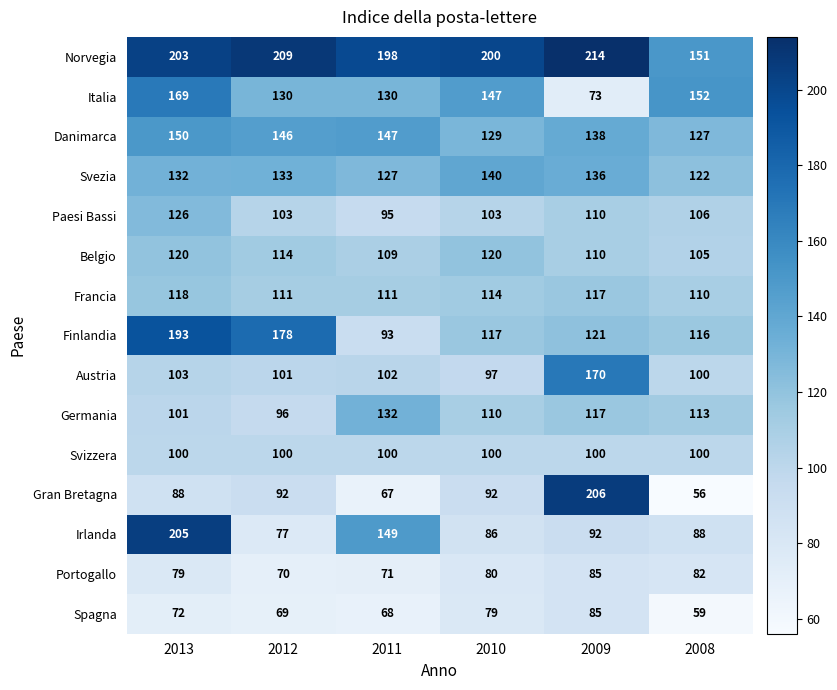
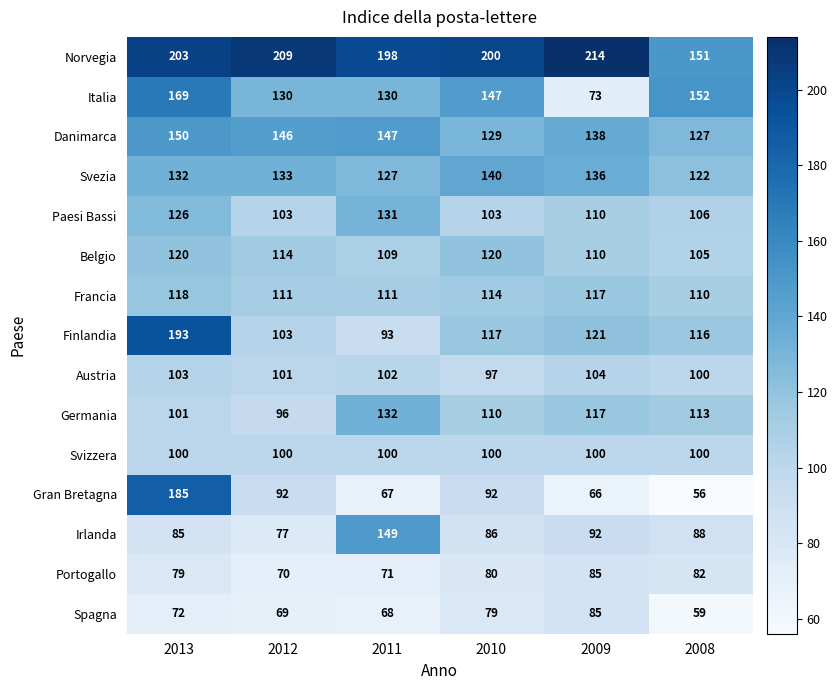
  {
    "Norvegia": {
      "2013": 203,
      "2012": 209,
      "2011": 198,
      "2010": 200,
      "2009": 214,
      "2008": 151
    },
    "Italia": {
      "2013": 169,
      "2012": 130,
      "2011": 130,
      "2010": 147,
      "2009": 73,
      "2008": 152
    },
    "Danimarca": {
      "2013": 150,
      "2012": 146,
      "2011": 147,
      "2010": 129,
      "2009": 138,
      "2008": 127
    },
    "Svezia": {
      "2013": 132,
      "2012": 133,
      "2011": 127,
      "2010": 140,
      "2009": 136,
      "2008": 122
    },
    "Paesi Bassi": {
      "2013": 126,
      "2012": 103,
-     "2011": 95,
+     "2011": 131,
      "2010": 103,
      "2009": 110,
      "2008": 106
    },
    "Belgio": {
      "2013": 120,
      "2012": 114,
      "2011": 109,
      "2010": 120,
      "2009": 110,
      "2008": 105
    },
    "Francia": {
      "2013": 118,
      "2012": 111,
      "2011": 111,
      "2010": 114,
      "2009": 117,
      "2008": 110
    },
    "Finlandia": {
      "2013": 193,
-     "2012": 178,
+     "2012": 103,
      "2011": 93,
      "2010": 117,
      "2009": 121,
      "2008": 116
    },
    "Austria": {
      "2013": 103,
      "2012": 101,
      "2011": 102,
      "2010": 97,
-     "2009": 170,
+     "2009": 104,
      "2008": 100
    },
    "Germania": {
      "2013": 101,
      "2012": 96,
      "2011": 132,
      "2010": 110,
      "2009": 117,
      "2008": 113
    },
    "Svizzera": {
      "2013": 100,
      "2012": 100,
      "2011": 100,
      "2010": 100,
      "2009": 100,
      "2008": 100
    },
    "Gran Bretagna": {
-     "2013": 88,
+     "2013": 185,
      "2012": 92,
      "2011": 67,
      "2010": 92,
-     "2009": 206,
+     "2009": 66,
      "2008": 56
    },
    "Irlanda": {
-     "2013": 205,
+     "2013": 85,
      "2012": 77,
      "2011": 149,
      "2010": 86,
      "2009": 92,
      "2008": 88
    },
    "Portogallo": {
      "2013": 79,
      "2012": 70,
      "2011": 71,
      "2010": 80,
      "2009": 85,
      "2008": 82
    },
    "Spagna": {
      "2013": 72,
      "2012": 69,
      "2011": 68,
      "2010": 79,
      "2009": 85,
      "2008": 59
    }
  }
